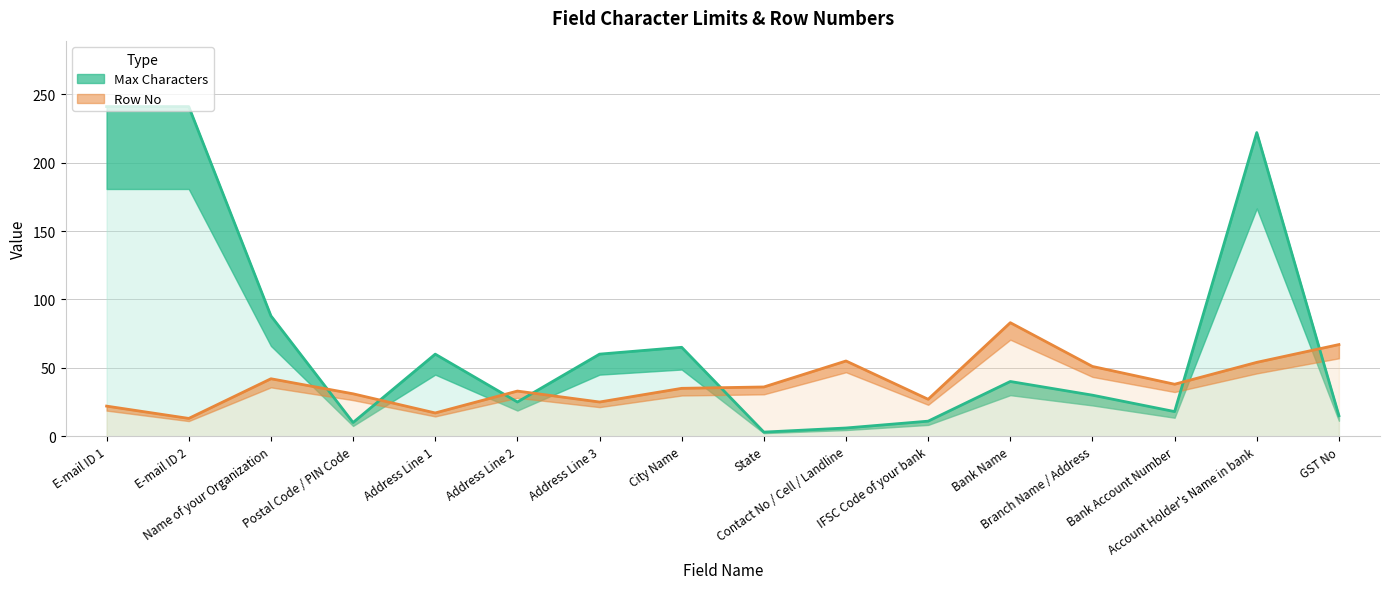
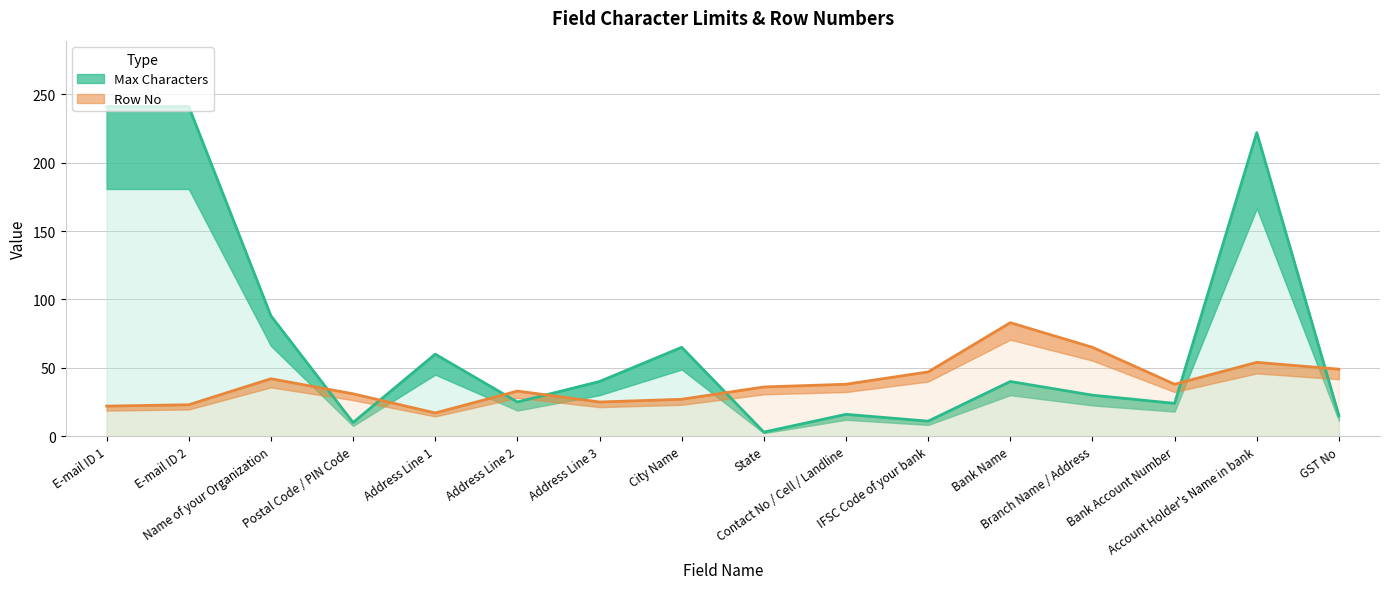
  {
    "Max Characters": {
      "Name of your Organization": 88,
      "Postal Code / PIN Code": 10,
      "Address Line 1": 60,
      "Address Line 2": 25,
-     "Address Line 3": 60,
+     "Address Line 3": 40,
      "City Name": 65,
      "State": 3,
-     "Contact No / Cell / Landline": 6,
+     "Contact No / Cell / Landline": 16,
      "IFSC Code of your bank": 11,
      "Bank Name": 40,
      "Branch Name / Address": 30,
-     "Bank Account Number": 18,
+     "Bank Account Number": 24,
      "Account Holder's Name in bank": 222,
      "GST No": 15
    },
    "Row No": {
      "E-mail ID 1": 22,
-     "E-mail ID 2": 13,
+     "E-mail ID 2": 23,
      "Name of your Organization": 42,
      "Postal Code / PIN Code": 31,
      "Address Line 1": 17,
      "Address Line 2": 33,
      "Address Line 3": 25,
-     "City Name": 35,
+     "City Name": 27,
      "State": 36,
-     "Contact No / Cell / Landline": 55,
-     "IFSC Code of your bank": 27,
+     "Contact No / Cell / Landline": 38,
+     "IFSC Code of your bank": 47,
      "Bank Name": 83,
-     "Branch Name / Address": 51,
+     "Branch Name / Address": 65,
      "Bank Account Number": 38,
      "Account Holder's Name in bank": 54,
-     "GST No": 67
+     "GST No": 49
    }
  }
